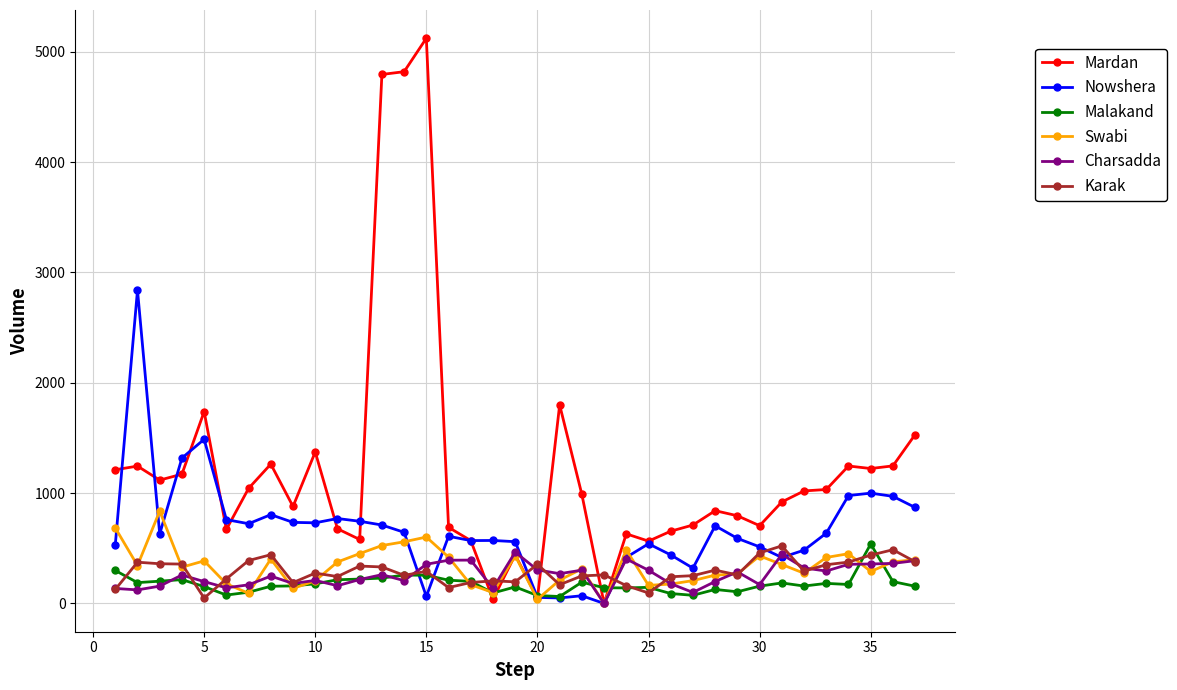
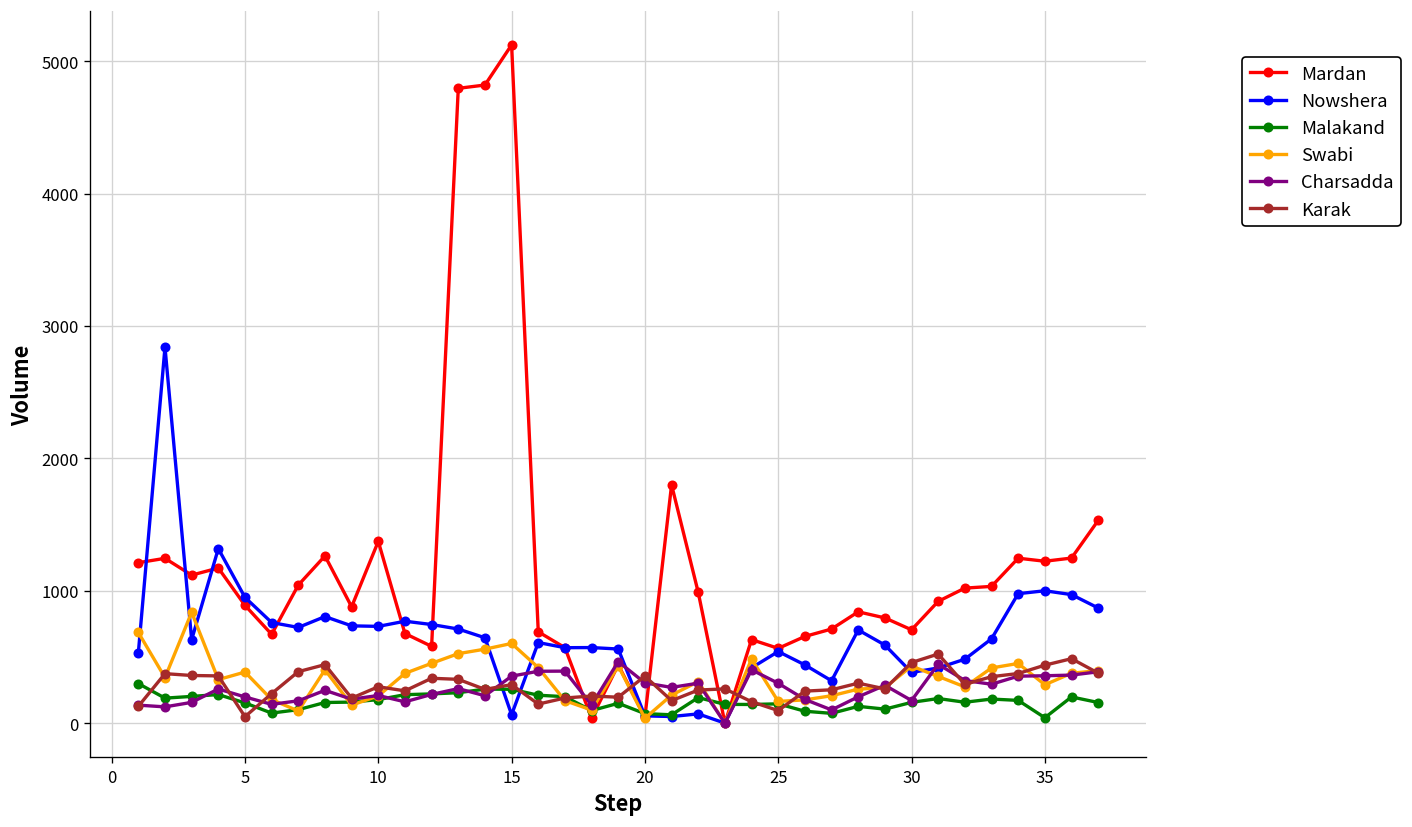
  {
    "Mardan": {
-     "5": 1740,
+     "5": 890,
      "10": 1370,
      "15": 5120,
      "25": 570,
      "30": 710,
      "35": 1220
    },
    "Nowshera": {
-     "5": 1490,
+     "5": 950,
      "10": 730,
      "15": 60,
      "25": 540,
-     "30": 510,
+     "30": 380,
      "35": 1000
    },
    "Malakand": {
      "5": 150,
      "10": 180,
      "15": 260,
-     "35": 540
+     "35": 40
    },
    "Swabi": {
      "5": 390,
      "15": 600,
      "30": 430,
      "35": 290
    },
    "Charsadda": {
      "5": 200,
      "15": 360,
      "20": 300,
      "25": 300,
      "35": 360
    },
    "Karak": {
      "5": 50,
      "10": 280,
      "15": 290,
      "20": 360,
      "25": 100,
      "30": 460,
      "35": 440
    }
  }
